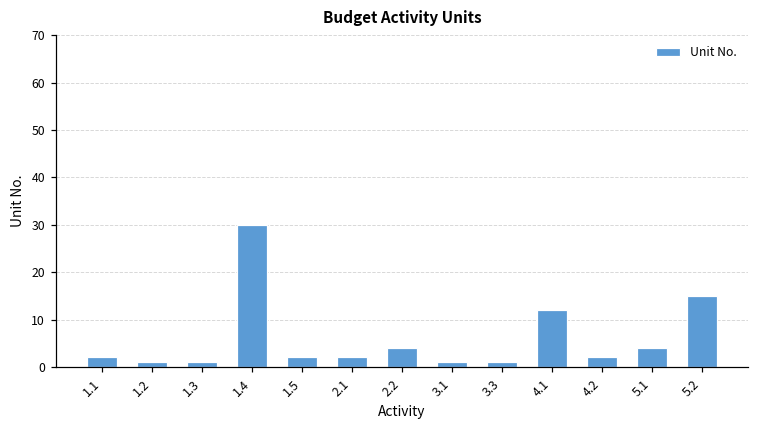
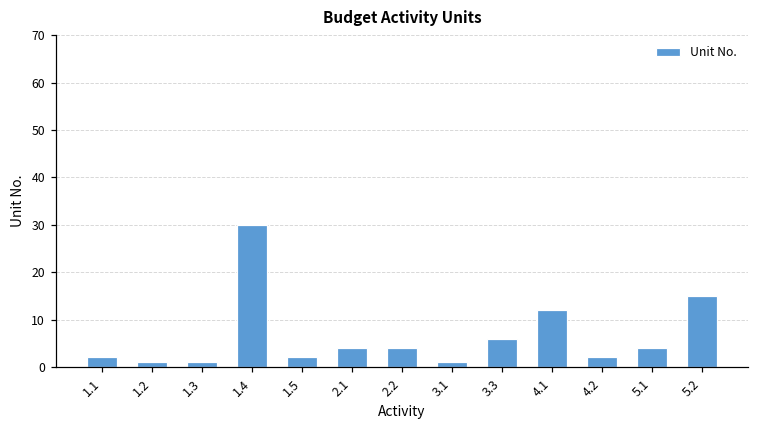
  {
    "1.1": 2,
    "1.2": 1,
    "1.3": 1,
    "1.4": 30,
    "1.5": 2,
-   "2.1": 2,
+   "2.1": 4,
    "2.2": 4,
    "3.1": 1,
-   "3.3": 1,
+   "3.3": 6,
    "4.1": 12,
    "4.2": 2,
    "5.1": 4,
    "5.2": 15
  }
